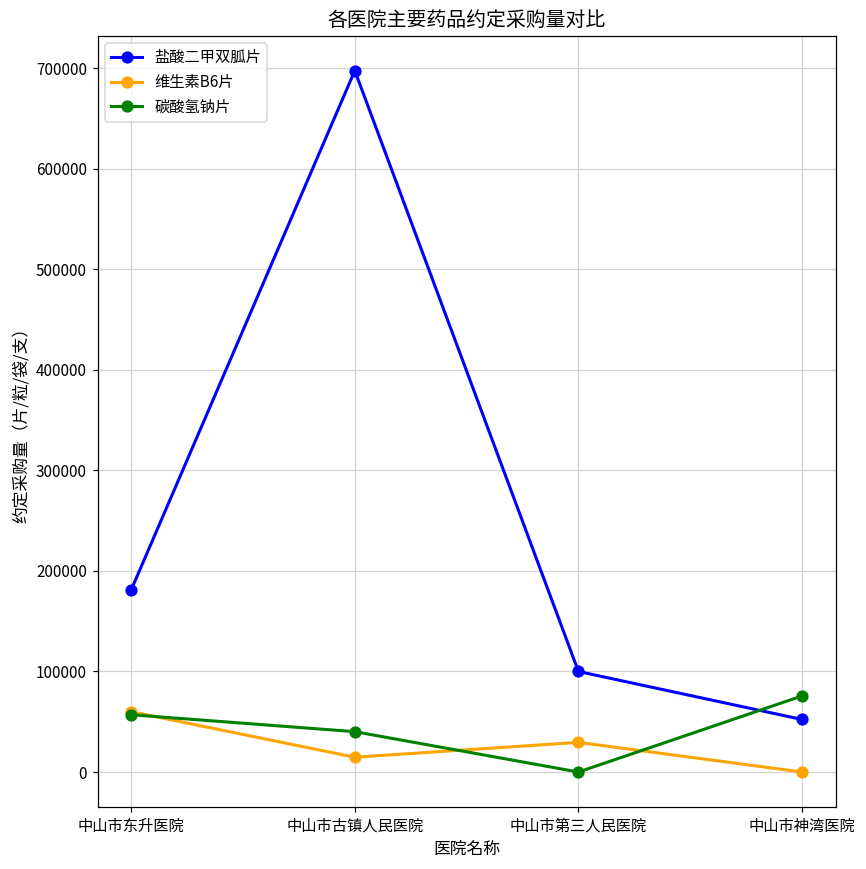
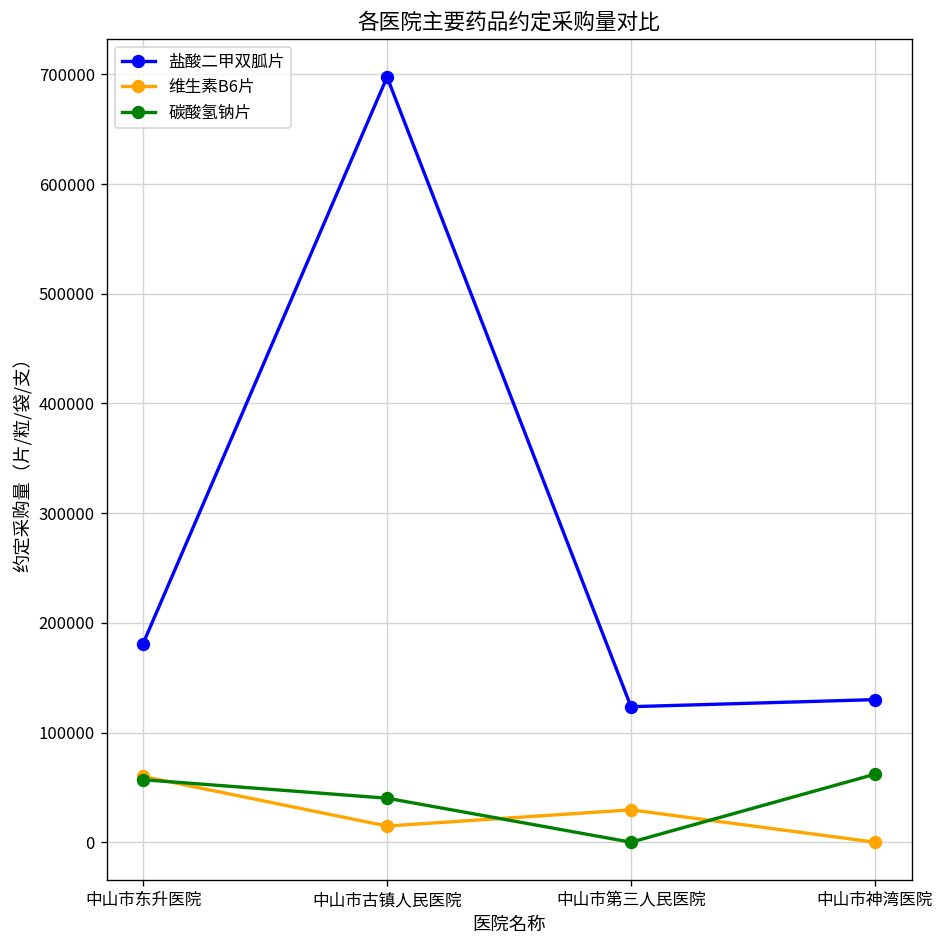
  {
    "盐酸二甲双胍片": {
      "中山市东升医院": 180000,
      "中山市古镇人民医院": 700000,
-     "中山市第三人民医院": 100000,
-     "中山市神湾医院": 50000
+     "中山市第三人民医院": 120000,
+     "中山市神湾医院": 130000
    },
    "维生素B6片": {
      "中山市东升医院": 60000,
      "中山市古镇人民医院": 10000,
      "中山市第三人民医院": 30000,
      "中山市神湾医院": 0
    },
    "碳酸氢钠片": {
      "中山市东升医院": 60000,
      "中山市古镇人民医院": 40000,
      "中山市第三人民医院": 0,
-     "中山市神湾医院": 80000
+     "中山市神湾医院": 60000
    }
  }
